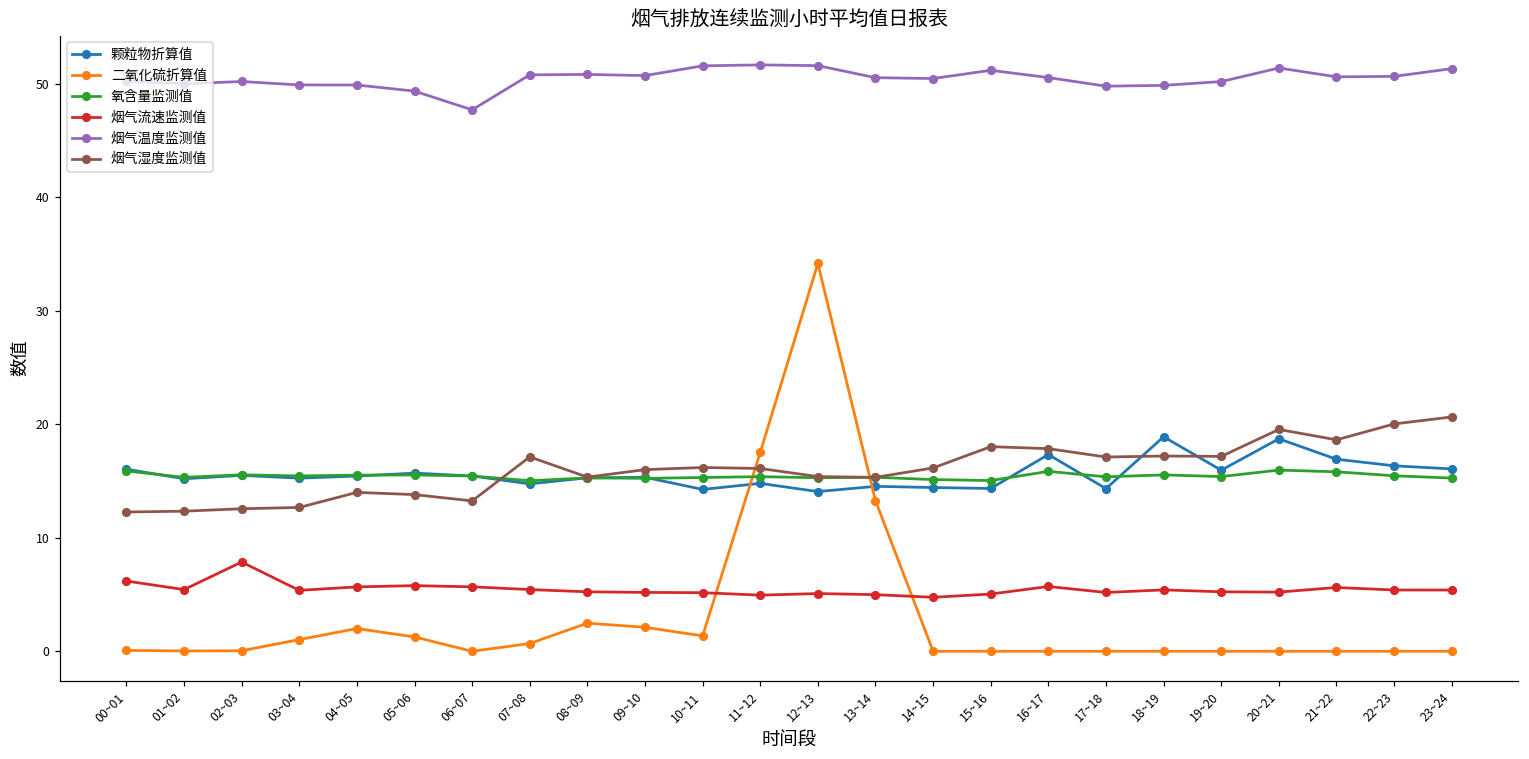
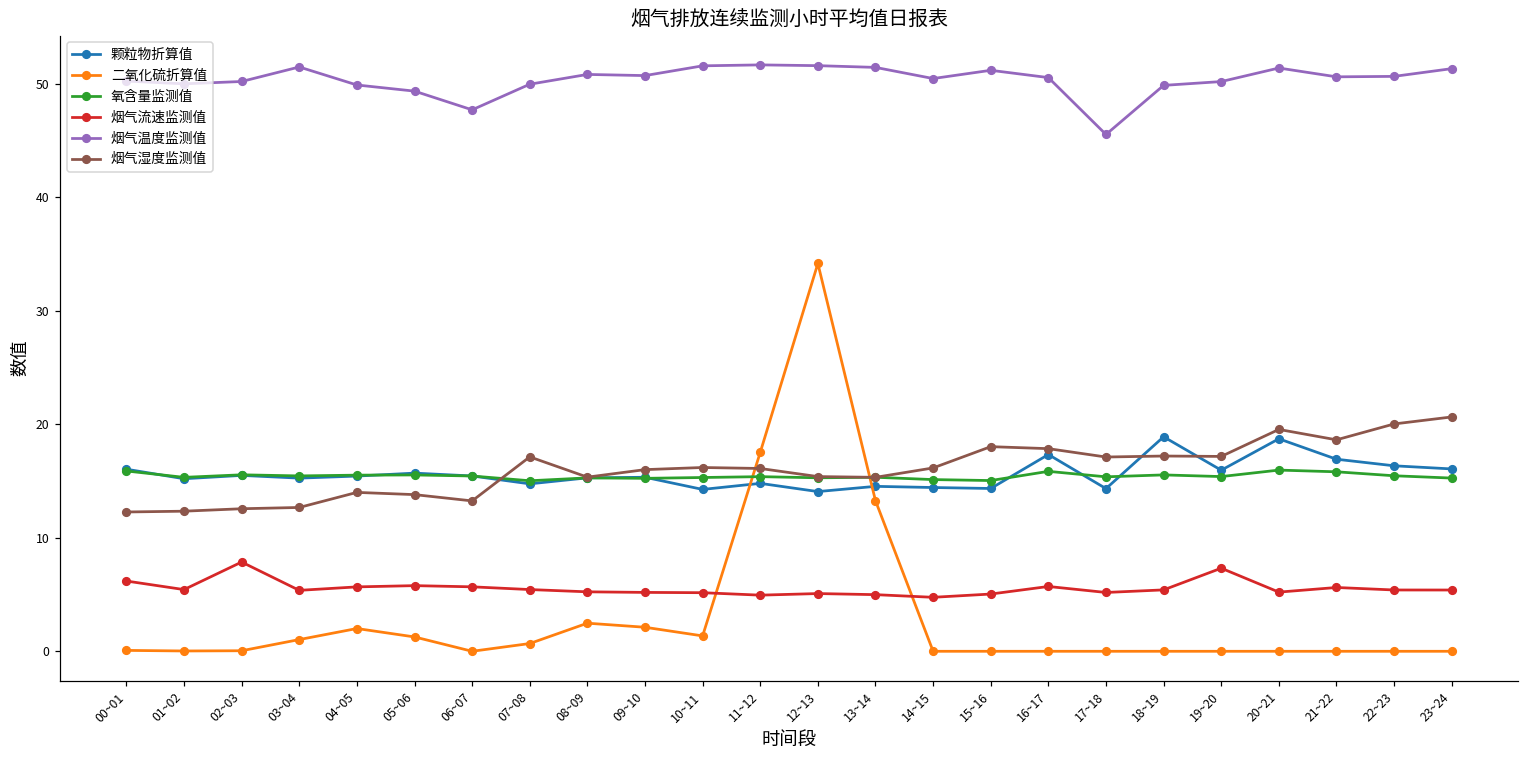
  {
    "颗粒物折算值": {
      "07~08": 14.7,
      "10~11": 14.3,
      "11~12": 14.8,
      "12~13": 14.1,
      "13~14": 14.5,
      "14~15": 14.4,
      "15~16": 14.3,
      "16~17": 17.3,
      "17~18": 14.3,
      "18~19": 18.9,
      "19~20": 15.9,
      "20~21": 18.7,
      "21~22": 16.9,
      "22~23": 16.3,
      "23~24": 16.1
    },
    "二氧化硫折算值": {
      "00~01": 0.1,
      "01~02": 0.0,
      "02~03": 0.0,
      "03~04": 1.0,
      "04~05": 2.0,
      "05~06": 1.3,
      "06~07": 0.0,
      "07~08": 0.7,
      "08~09": 2.5,
      "09~10": 2.1,
      "10~11": 1.4,
      "11~12": 17.5,
      "12~13": 34.2,
      "13~14": 13.3,
      "14~15": 0.0,
      "15~16": 0.0,
      "16~17": 0.0,
      "17~18": 0.0,
      "18~19": 0.0,
      "19~20": 0.0,
      "20~21": 0.0,
      "21~22": 0.0,
      "22~23": 0.0,
      "23~24": 0.0
    },
    "氧含量监测值": {
      "07~08": 15.0,
      "10~11": 15.3,
      "11~12": 15.4,
      "14~15": 15.1,
      "15~16": 15.0,
      "16~17": 15.8,
      "17~18": 15.4,
      "18~19": 15.5,
      "19~20": 15.4,
      "20~21": 16.0,
      "21~22": 15.8,
      "22~23": 15.5,
      "23~24": 15.3
    },
    "烟气流速监测值": {
      "00~01": 6.2,
      "01~02": 5.4,
      "02~03": 7.9,
      "03~04": 5.4,
      "04~05": 5.7,
      "05~06": 5.8,
      "06~07": 5.7,
      "07~08": 5.4,
      "08~09": 5.2,
      "09~10": 5.2,
      "10~11": 5.2,
      "11~12": 4.9,
      "12~13": 5.1,
      "13~14": 5.0,
      "14~15": 4.8,
      "15~16": 5.0,
      "16~17": 5.7,
      "17~18": 5.2,
      "18~19": 5.4,
-     "19~20": 5.2,
+     "19~20": 7.3,
      "20~21": 5.2,
      "21~22": 5.6,
      "22~23": 5.4,
      "23~24": 5.4
    },
    "烟气温度监测值": {
      "02~03": 50.2,
-     "03~04": 49.9,
+     "03~04": 51.5,
      "04~05": 49.9,
      "05~06": 49.3,
      "06~07": 47.7,
-     "07~08": 50.8,
+     "07~08": 49.9,
      "08~09": 50.8,
      "09~10": 50.7,
      "10~11": 51.6,
      "11~12": 51.6,
      "12~13": 51.6,
-     "13~14": 50.5,
+     "13~14": 51.4,
      "14~15": 50.4,
      "15~16": 51.2,
      "16~17": 50.5,
-     "17~18": 49.8,
+     "17~18": 45.5,
      "18~19": 49.8,
      "19~20": 50.2,
      "20~21": 51.4,
      "21~22": 50.6,
      "22~23": 50.6,
      "23~24": 51.3
    },
    "烟气湿度监测值": {
      "00~01": 12.3,
      "01~02": 12.3,
      "02~03": 12.6,
      "03~04": 12.7,
      "04~05": 14.0,
      "05~06": 13.8,
      "06~07": 13.2,
      "07~08": 17.1,
      "09~10": 16.0,
      "10~11": 16.2,
      "11~12": 16.1,
      "14~15": 16.1,
      "15~16": 18.0,
      "16~17": 17.8,
      "17~18": 17.1,
      "18~19": 17.2,
      "19~20": 17.2,
      "20~21": 19.5,
      "21~22": 18.6,
      "22~23": 20.0,
      "23~24": 20.6
    }
  }
